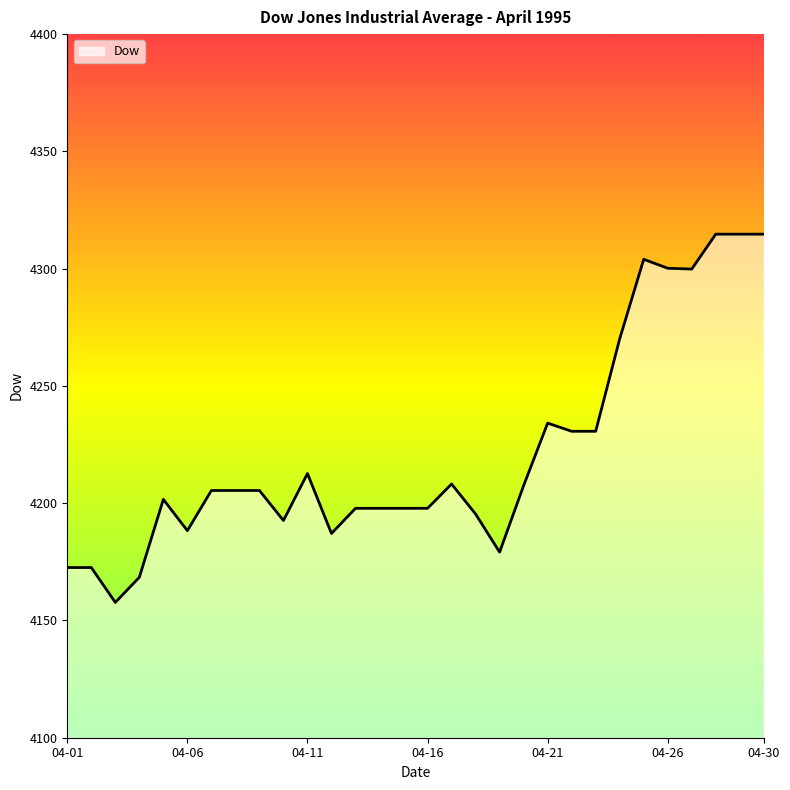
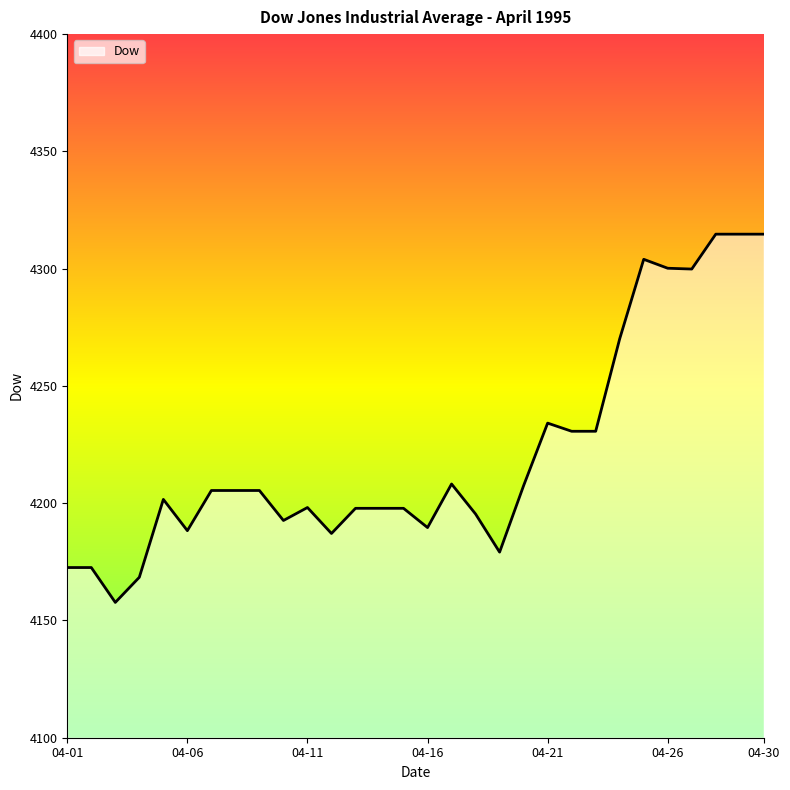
  {
    "04-01": 4173,
    "04-06": 4188,
-   "04-11": 4213,
-   "04-16": 4198,
+   "04-11": 4198,
+   "04-16": 4190,
    "04-21": 4234,
    "04-26": 4300,
    "04-30": 4315
  }
